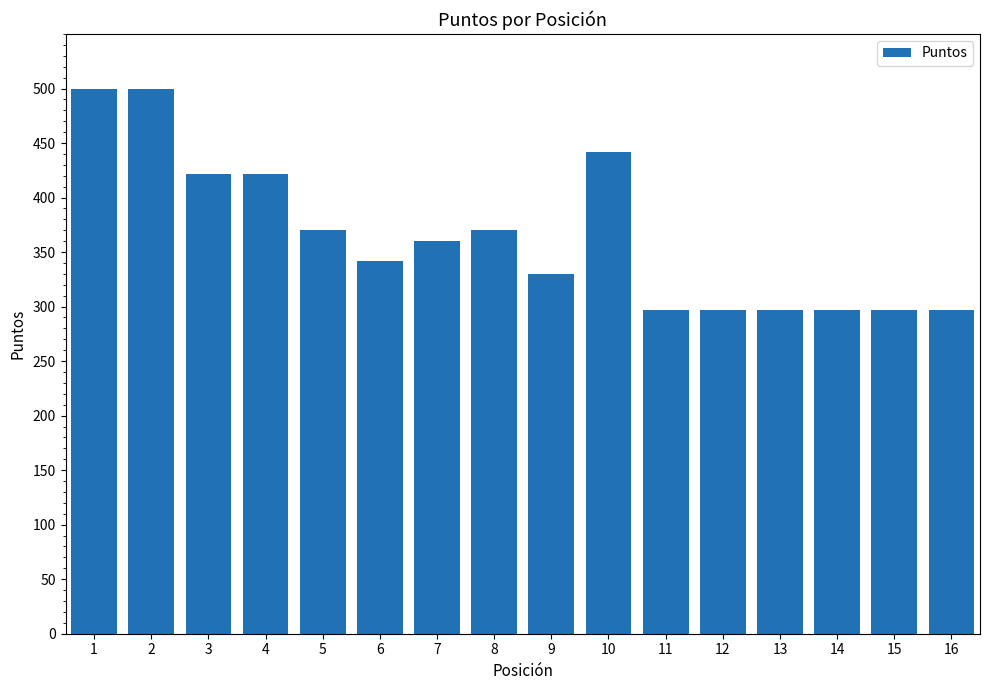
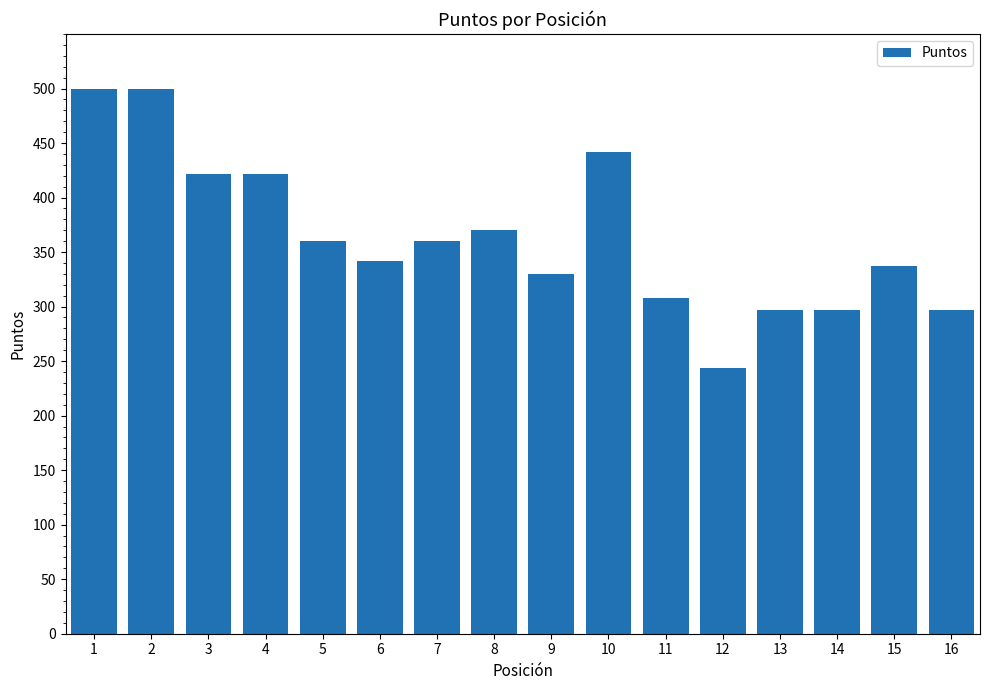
  {
    "1": 500,
    "2": 500,
    "3": 422,
    "4": 422,
-   "5": 370,
+   "5": 360,
    "6": 342,
    "7": 360,
    "8": 370,
    "9": 330,
    "10": 442,
-   "11": 297,
-   "12": 297,
+   "11": 308,
+   "12": 244,
    "13": 297,
    "14": 297,
-   "15": 297,
+   "15": 337,
    "16": 297
  }
